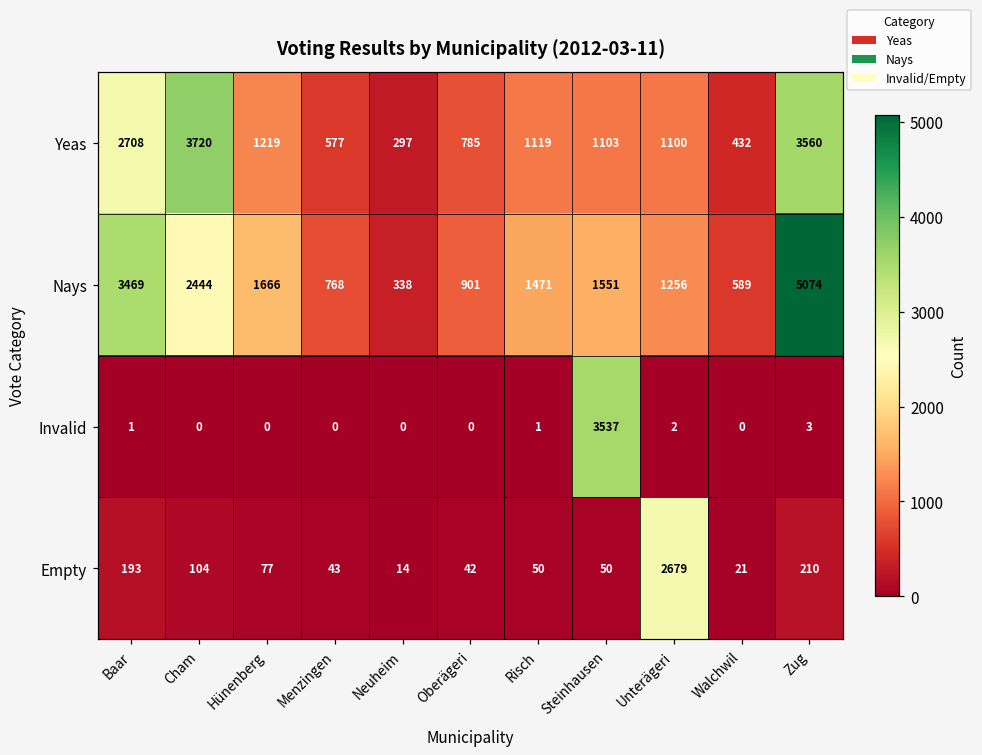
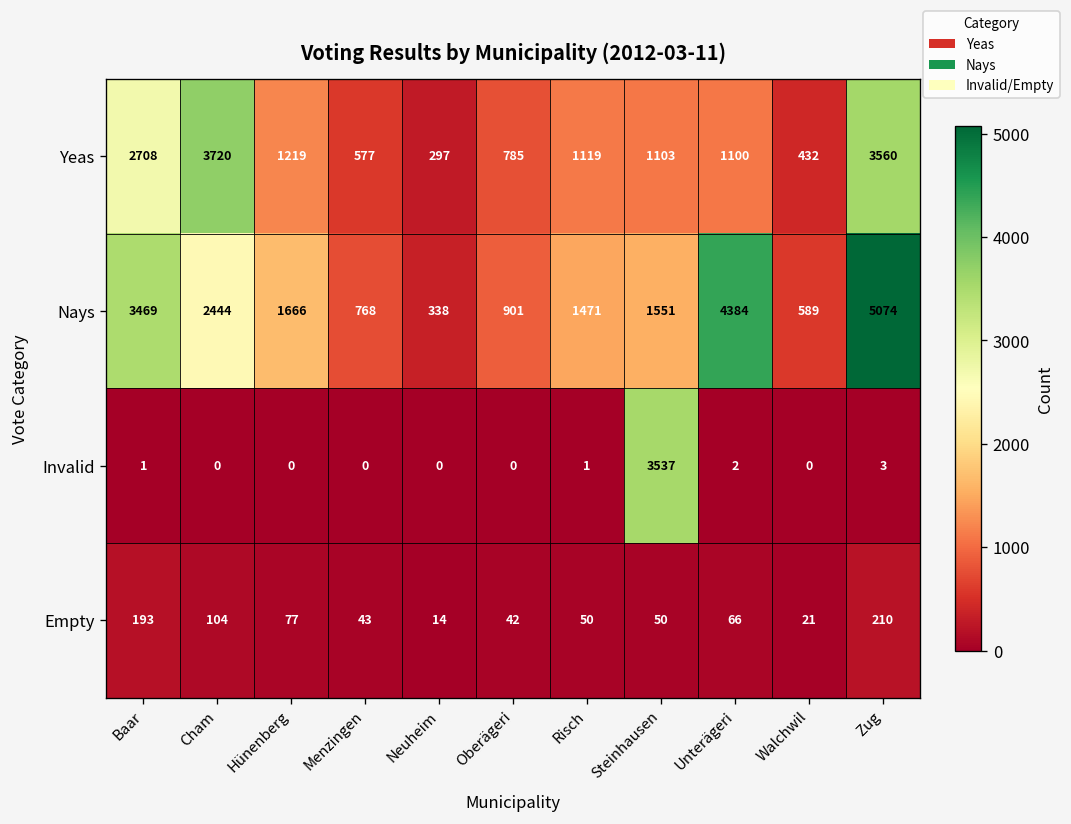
  {
    "Yeas": {
      "Baar": 2708,
      "Cham": 3720,
      "Hünenberg": 1219,
      "Menzingen": 577,
      "Neuheim": 297,
      "Oberägeri": 785,
      "Risch": 1119,
      "Steinhausen": 1103,
      "Unterägeri": 1100,
      "Walchwil": 432,
      "Zug": 3560
    },
    "Nays": {
      "Baar": 3469,
      "Cham": 2444,
      "Hünenberg": 1666,
      "Menzingen": 768,
      "Neuheim": 338,
      "Oberägeri": 901,
      "Risch": 1471,
      "Steinhausen": 1551,
-     "Unterägeri": 1256,
+     "Unterägeri": 4384,
      "Walchwil": 589,
      "Zug": 5074
    },
    "Invalid": {
      "Baar": 1,
      "Cham": 0,
      "Hünenberg": 0,
      "Menzingen": 0,
      "Neuheim": 0,
      "Oberägeri": 0,
      "Risch": 1,
      "Steinhausen": 3537,
      "Unterägeri": 2,
      "Walchwil": 0,
      "Zug": 3
    },
    "Empty": {
      "Baar": 193,
      "Cham": 104,
      "Hünenberg": 77,
      "Menzingen": 43,
      "Neuheim": 14,
      "Oberägeri": 42,
      "Risch": 50,
      "Steinhausen": 50,
-     "Unterägeri": 2679,
+     "Unterägeri": 66,
      "Walchwil": 21,
      "Zug": 210
    }
  }
